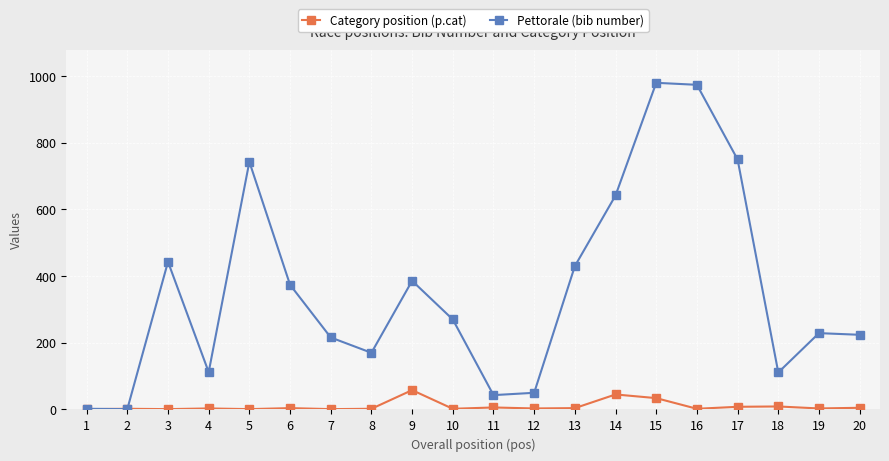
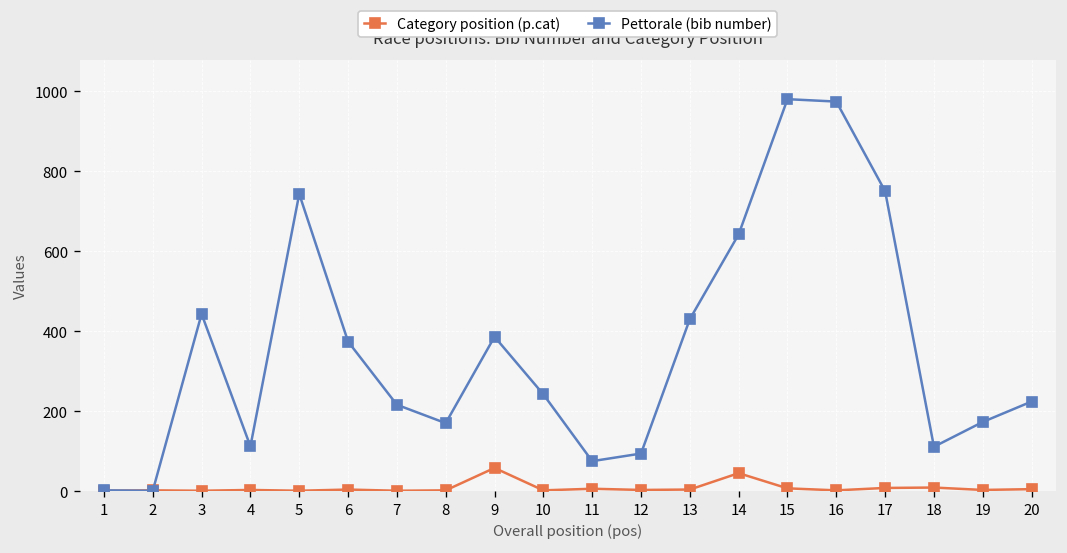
  {
    "Category position (p.cat)": {
      "3": 0,
      "4": 0,
      "5": 0,
      "6": 0,
      "7": 0,
      "8": 0,
      "9": 60,
      "10": 0,
      "11": 10,
      "12": 0,
      "13": 0,
      "14": 50,
-     "15": 30,
+     "15": 10,
      "16": 0,
      "17": 10,
      "18": 10,
      "19": 0,
      "20": 10
    },
    "Pettorale (bib number)": {
      "3": 440,
      "4": 110,
      "5": 740,
      "6": 370,
      "7": 220,
      "8": 170,
      "9": 390,
-     "10": 270,
-     "11": 40,
-     "12": 50,
+     "10": 240,
+     "11": 80,
+     "12": 90,
      "13": 430,
      "14": 640,
      "15": 980,
      "16": 970,
      "17": 750,
      "18": 110,
-     "19": 230,
+     "19": 170,
      "20": 220
    }
  }
